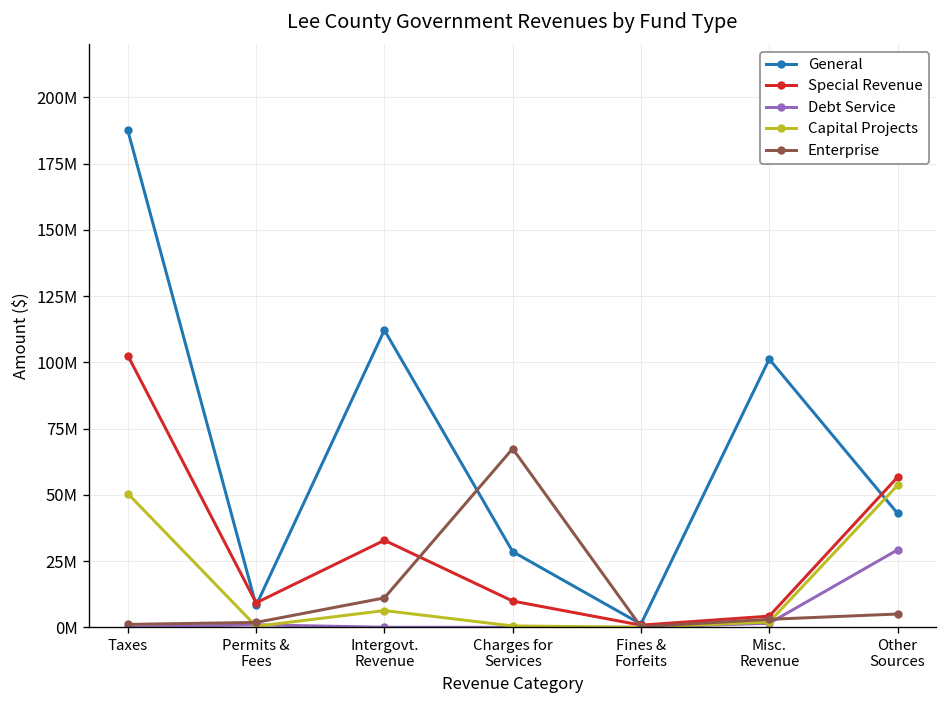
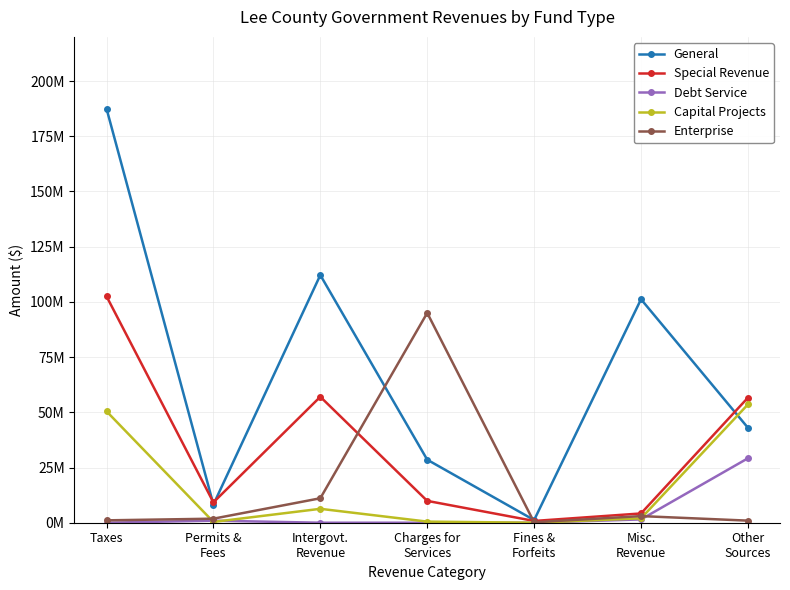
  {
    "General": {
      "Taxes": 188000000,
      "Intergovt. Revenue": 112000000,
      "Charges for Services": 29000000,
      "Misc. Revenue": 101000000,
      "Other Sources": 43000000
    },
    "Special Revenue": {
      "Taxes": 103000000,
-     "Intergovt. Revenue": 33000000,
+     "Intergovt. Revenue": 57000000,
      "Charges for Services": 10000000,
      "Misc. Revenue": 4000000,
      "Other Sources": 57000000
    },
    "Debt Service": {
      "Intergovt. Revenue": 0,
      "Other Sources": 29000000
    },
    "Capital Projects": {
      "Taxes": 50000000,
      "Intergovt. Revenue": 6000000,
      "Other Sources": 54000000
    },
    "Enterprise": {
      "Intergovt. Revenue": 11000000,
-     "Charges for Services": 67000000,
-     "Other Sources": 5000000
+     "Charges for Services": 95000000,
+     "Other Sources": 1000000
    }
  }
